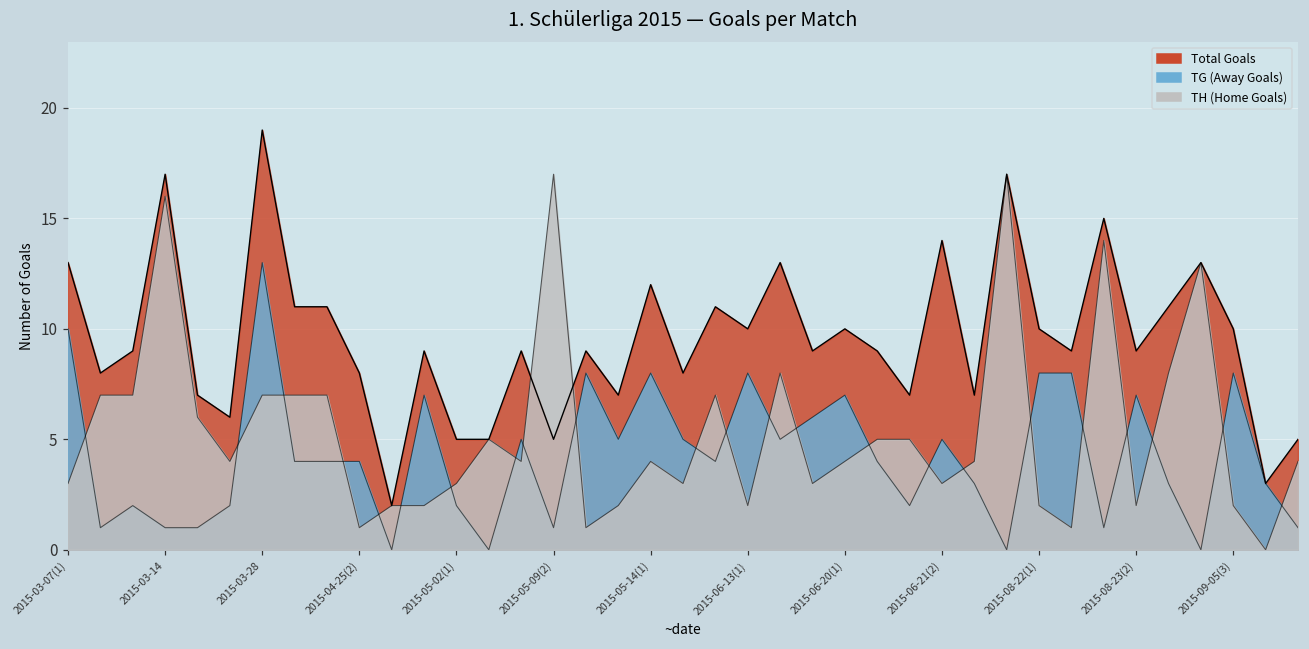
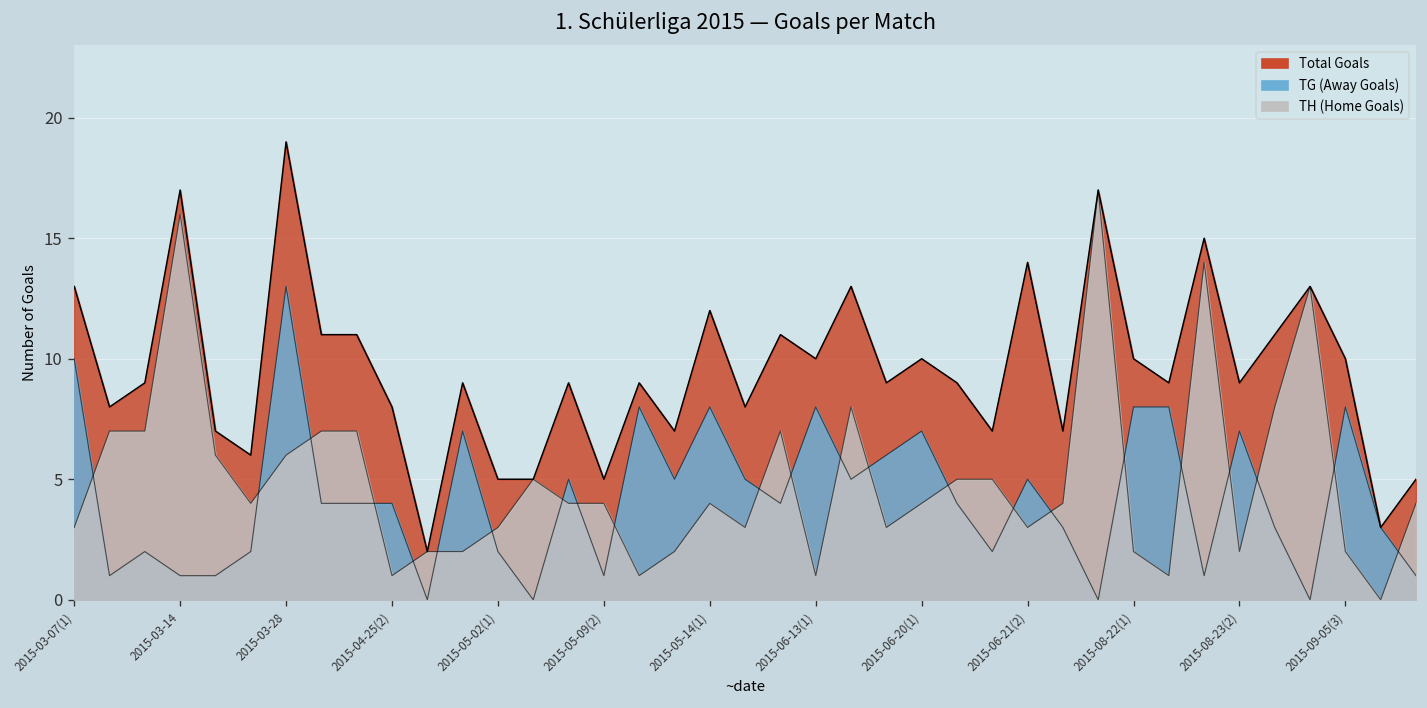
  {
    "Total Goals": {
      "2015-03-07(1)": 13,
      "2015-03-14": 17,
      "2015-03-28": 19,
      "2015-04-25(2)": 8,
      "2015-05-02(1)": 5,
      "2015-05-09(2)": 5,
      "2015-05-14(1)": 12,
      "2015-06-13(1)": 10,
      "2015-06-20(1)": 10,
      "2015-06-21(2)": 14,
      "2015-08-22(1)": 10,
      "2015-08-23(2)": 9,
      "2015-09-05(3)": 10
    },
    "TG (Away Goals)": {
      "2015-03-07(1)": 10,
      "2015-03-14": 1,
      "2015-03-28": 13,
      "2015-04-25(2)": 4,
      "2015-05-02(1)": 2,
      "2015-05-09(2)": 1,
      "2015-05-14(1)": 8,
      "2015-06-13(1)": 8,
      "2015-06-20(1)": 7,
      "2015-06-21(2)": 5,
      "2015-08-22(1)": 8,
      "2015-08-23(2)": 7,
      "2015-09-05(3)": 8
    },
    "TH (Home Goals)": {
      "2015-03-07(1)": 3,
      "2015-03-14": 16,
-     "2015-03-28": 7,
+     "2015-03-28": 6,
      "2015-04-25(2)": 1,
      "2015-05-02(1)": 3,
-     "2015-05-09(2)": 17,
+     "2015-05-09(2)": 4,
      "2015-05-14(1)": 4,
-     "2015-06-13(1)": 2,
+     "2015-06-13(1)": 1,
      "2015-06-20(1)": 4,
      "2015-06-21(2)": 3,
      "2015-08-22(1)": 2,
      "2015-08-23(2)": 2,
      "2015-09-05(3)": 2
    }
  }
